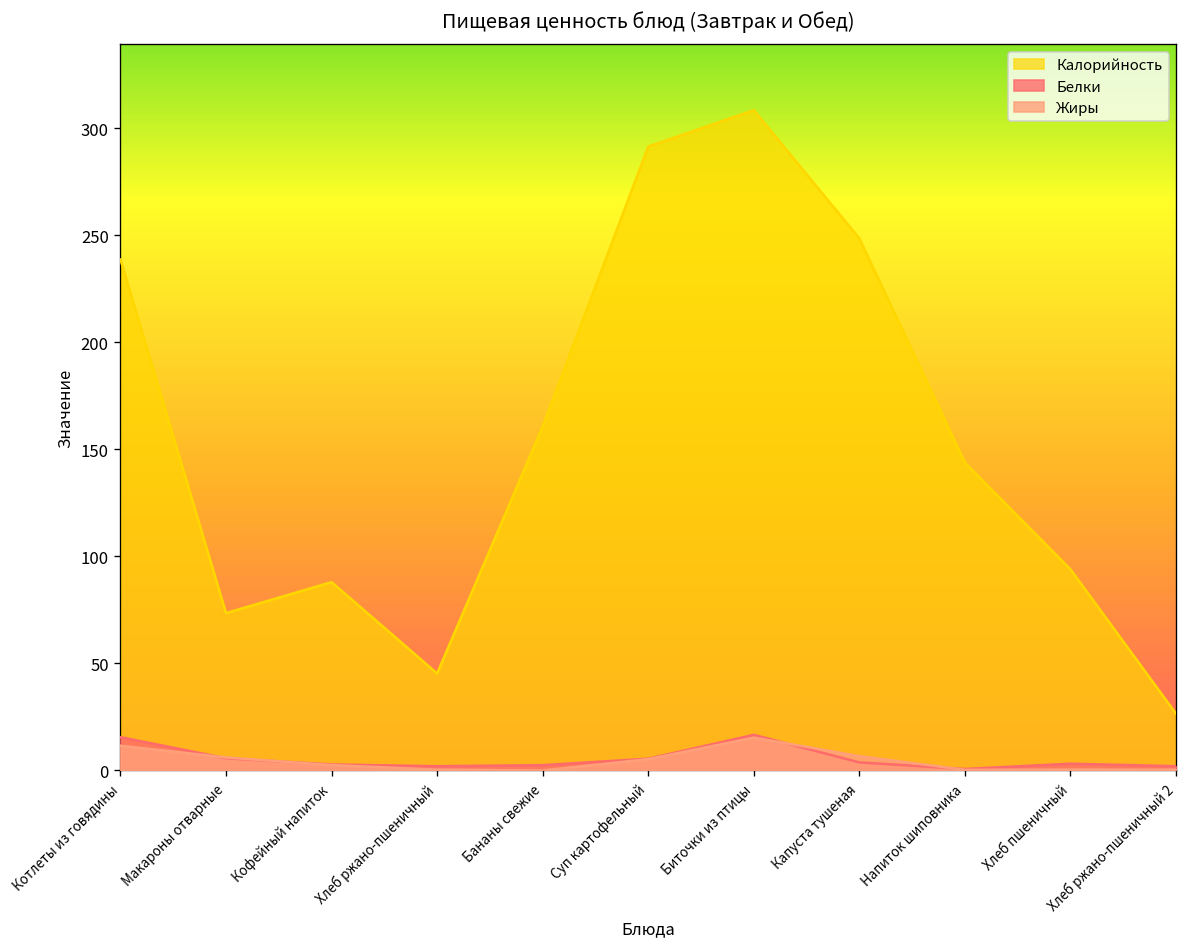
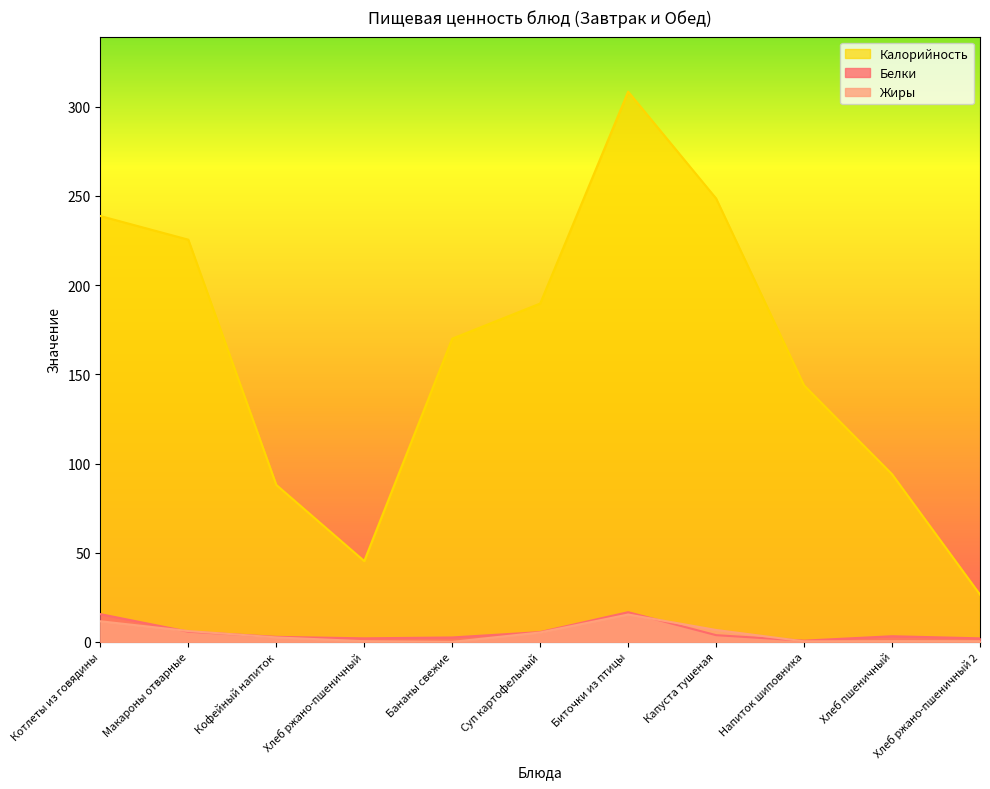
  {
    "Калорийность": {
      "Котлеты из говядины": 239,
-     "Макароны отварные": 74,
+     "Макароны отварные": 226,
      "Кофейный напиток": 88,
      "Хлеб ржано-пшеничный": 45,
-     "Бананы свежие": 161,
-     "Суп картофельный": 292,
+     "Бананы свежие": 170,
+     "Суп картофельный": 190,
      "Биточки из птицы": 309,
      "Капуста тушеная": 249,
      "Напиток шиповника": 144,
      "Хлеб пшеничный": 94,
      "Хлеб ржано-пшеничный 2": 27
    }
  }
